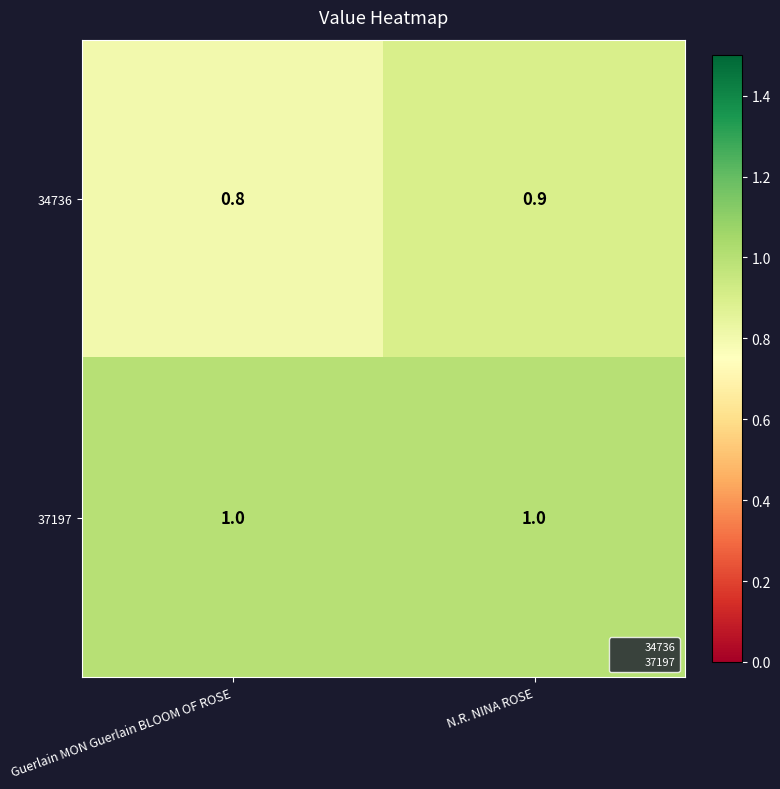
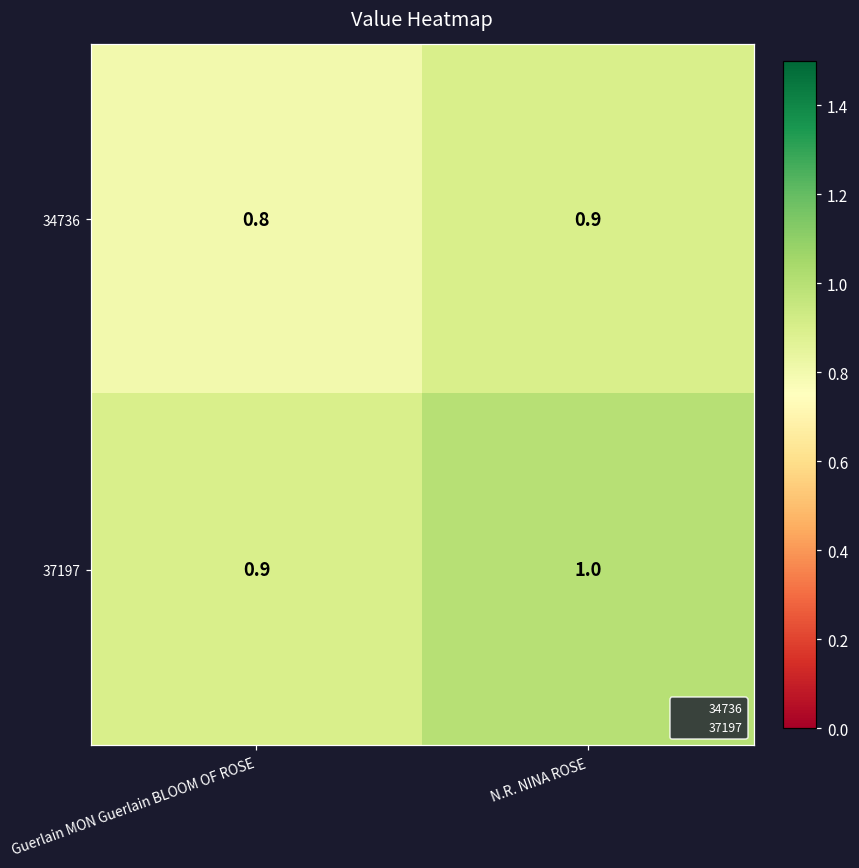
  {
    "34736": {
      "Guerlain MON Guerlain BLOOM OF ROSE": 0.8,
      "N.R. NINA ROSE": 0.9
    },
    "37197": {
-     "Guerlain MON Guerlain BLOOM OF ROSE": 1.0,
+     "Guerlain MON Guerlain BLOOM OF ROSE": 0.9,
      "N.R. NINA ROSE": 1.0
    }
  }
